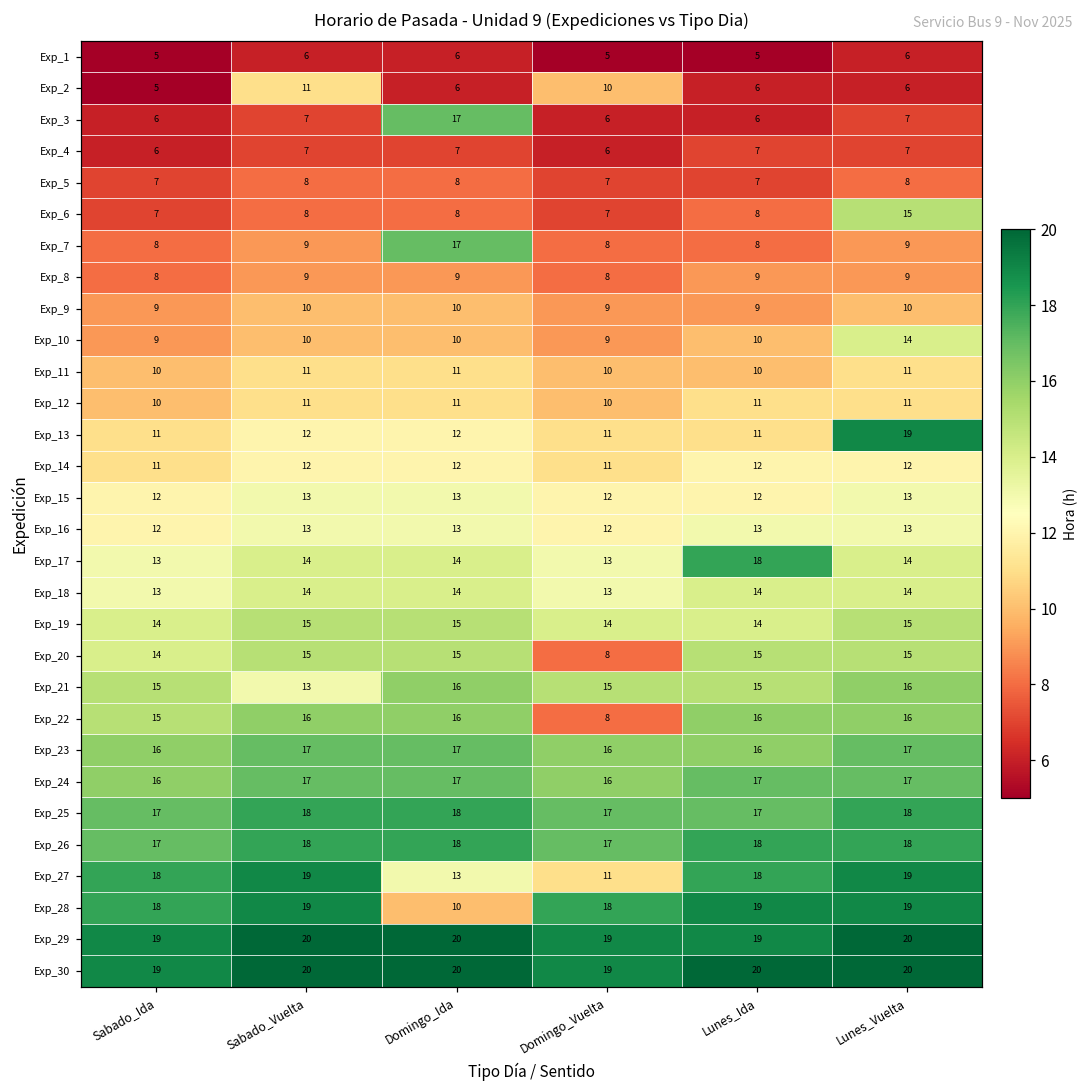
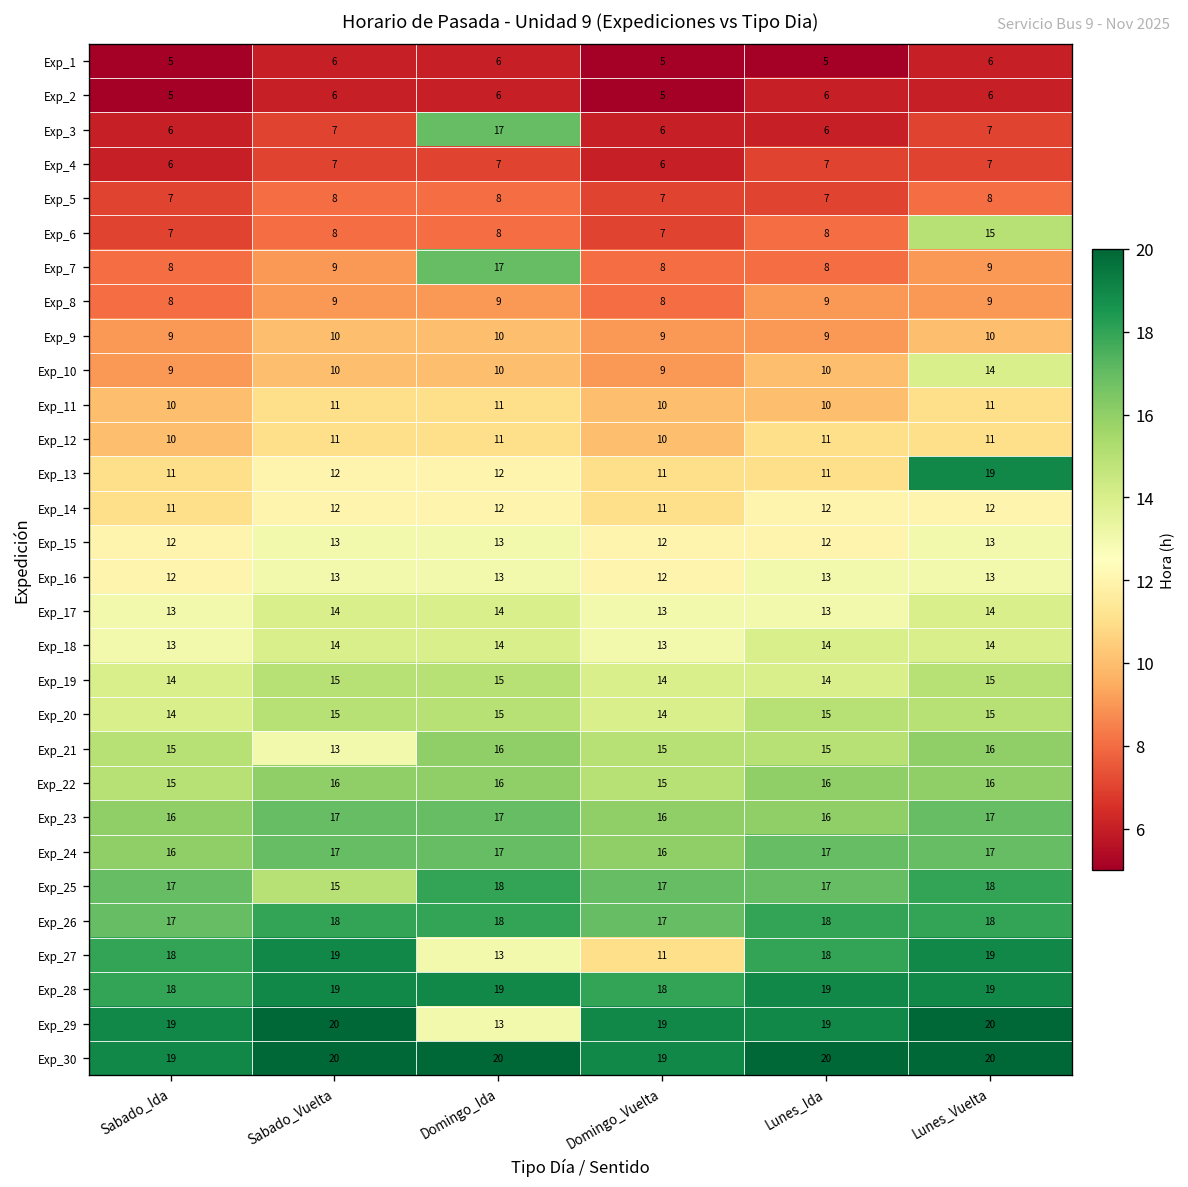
  {
    "Exp_1": {
      "Sabado_Ida": 5,
      "Sabado_Vuelta": 6,
      "Domingo_Ida": 6,
      "Domingo_Vuelta": 5,
      "Lunes_Ida": 5,
      "Lunes_Vuelta": 6
    },
    "Exp_2": {
      "Sabado_Ida": 5,
-     "Sabado_Vuelta": 11,
+     "Sabado_Vuelta": 6,
      "Domingo_Ida": 6,
-     "Domingo_Vuelta": 10,
+     "Domingo_Vuelta": 5,
      "Lunes_Ida": 6,
      "Lunes_Vuelta": 6
    },
    "Exp_3": {
      "Sabado_Ida": 6,
      "Sabado_Vuelta": 7,
      "Domingo_Ida": 17,
      "Domingo_Vuelta": 6,
      "Lunes_Ida": 6,
      "Lunes_Vuelta": 7
    },
    "Exp_4": {
      "Sabado_Ida": 6,
      "Sabado_Vuelta": 7,
      "Domingo_Ida": 7,
      "Domingo_Vuelta": 6,
      "Lunes_Ida": 7,
      "Lunes_Vuelta": 7
    },
    "Exp_5": {
      "Sabado_Ida": 7,
      "Sabado_Vuelta": 8,
      "Domingo_Ida": 8,
      "Domingo_Vuelta": 7,
      "Lunes_Ida": 7,
      "Lunes_Vuelta": 8
    },
    "Exp_6": {
      "Sabado_Ida": 7,
      "Sabado_Vuelta": 8,
      "Domingo_Ida": 8,
      "Domingo_Vuelta": 7,
      "Lunes_Ida": 8,
      "Lunes_Vuelta": 15
    },
    "Exp_7": {
      "Sabado_Ida": 8,
      "Sabado_Vuelta": 9,
      "Domingo_Ida": 17,
      "Domingo_Vuelta": 8,
      "Lunes_Ida": 8,
      "Lunes_Vuelta": 9
    },
    "Exp_8": {
      "Sabado_Ida": 8,
      "Sabado_Vuelta": 9,
      "Domingo_Ida": 9,
      "Domingo_Vuelta": 8,
      "Lunes_Ida": 9,
      "Lunes_Vuelta": 9
    },
    "Exp_9": {
      "Sabado_Ida": 9,
      "Sabado_Vuelta": 10,
      "Domingo_Ida": 10,
      "Domingo_Vuelta": 9,
      "Lunes_Ida": 9,
      "Lunes_Vuelta": 10
    },
    "Exp_10": {
      "Sabado_Ida": 9,
      "Sabado_Vuelta": 10,
      "Domingo_Ida": 10,
      "Domingo_Vuelta": 9,
      "Lunes_Ida": 10,
      "Lunes_Vuelta": 14
    },
    "Exp_11": {
      "Sabado_Ida": 10,
      "Sabado_Vuelta": 11,
      "Domingo_Ida": 11,
      "Domingo_Vuelta": 10,
      "Lunes_Ida": 10,
      "Lunes_Vuelta": 11
    },
    "Exp_12": {
      "Sabado_Ida": 10,
      "Sabado_Vuelta": 11,
      "Domingo_Ida": 11,
      "Domingo_Vuelta": 10,
      "Lunes_Ida": 11,
      "Lunes_Vuelta": 11
    },
    "Exp_13": {
      "Sabado_Ida": 11,
      "Sabado_Vuelta": 12,
      "Domingo_Ida": 12,
      "Domingo_Vuelta": 11,
      "Lunes_Ida": 11,
      "Lunes_Vuelta": 19
    },
    "Exp_14": {
      "Sabado_Ida": 11,
      "Sabado_Vuelta": 12,
      "Domingo_Ida": 12,
      "Domingo_Vuelta": 11,
      "Lunes_Ida": 12,
      "Lunes_Vuelta": 12
    },
    "Exp_15": {
      "Sabado_Ida": 12,
      "Sabado_Vuelta": 13,
      "Domingo_Ida": 13,
      "Domingo_Vuelta": 12,
      "Lunes_Ida": 12,
      "Lunes_Vuelta": 13
    },
    "Exp_16": {
      "Sabado_Ida": 12,
      "Sabado_Vuelta": 13,
      "Domingo_Ida": 13,
      "Domingo_Vuelta": 12,
      "Lunes_Ida": 13,
      "Lunes_Vuelta": 13
    },
    "Exp_17": {
      "Sabado_Ida": 13,
      "Sabado_Vuelta": 14,
      "Domingo_Ida": 14,
      "Domingo_Vuelta": 13,
-     "Lunes_Ida": 18,
+     "Lunes_Ida": 13,
      "Lunes_Vuelta": 14
    },
    "Exp_18": {
      "Sabado_Ida": 13,
      "Sabado_Vuelta": 14,
      "Domingo_Ida": 14,
      "Domingo_Vuelta": 13,
      "Lunes_Ida": 14,
      "Lunes_Vuelta": 14
    },
    "Exp_19": {
      "Sabado_Ida": 14,
      "Sabado_Vuelta": 15,
      "Domingo_Ida": 15,
      "Domingo_Vuelta": 14,
      "Lunes_Ida": 14,
      "Lunes_Vuelta": 15
    },
    "Exp_20": {
      "Sabado_Ida": 14,
      "Sabado_Vuelta": 15,
      "Domingo_Ida": 15,
-     "Domingo_Vuelta": 8,
+     "Domingo_Vuelta": 14,
      "Lunes_Ida": 15,
      "Lunes_Vuelta": 15
    },
    "Exp_21": {
      "Sabado_Ida": 15,
      "Sabado_Vuelta": 13,
      "Domingo_Ida": 16,
      "Domingo_Vuelta": 15,
      "Lunes_Ida": 15,
      "Lunes_Vuelta": 16
    },
    "Exp_22": {
      "Sabado_Ida": 15,
      "Sabado_Vuelta": 16,
      "Domingo_Ida": 16,
-     "Domingo_Vuelta": 8,
+     "Domingo_Vuelta": 15,
      "Lunes_Ida": 16,
      "Lunes_Vuelta": 16
    },
    "Exp_23": {
      "Sabado_Ida": 16,
      "Sabado_Vuelta": 17,
      "Domingo_Ida": 17,
      "Domingo_Vuelta": 16,
      "Lunes_Ida": 16,
      "Lunes_Vuelta": 17
    },
    "Exp_24": {
      "Sabado_Ida": 16,
      "Sabado_Vuelta": 17,
      "Domingo_Ida": 17,
      "Domingo_Vuelta": 16,
      "Lunes_Ida": 17,
      "Lunes_Vuelta": 17
    },
    "Exp_25": {
      "Sabado_Ida": 17,
-     "Sabado_Vuelta": 18,
+     "Sabado_Vuelta": 15,
      "Domingo_Ida": 18,
      "Domingo_Vuelta": 17,
      "Lunes_Ida": 17,
      "Lunes_Vuelta": 18
    },
    "Exp_26": {
      "Sabado_Ida": 17,
      "Sabado_Vuelta": 18,
      "Domingo_Ida": 18,
      "Domingo_Vuelta": 17,
      "Lunes_Ida": 18,
      "Lunes_Vuelta": 18
    },
    "Exp_27": {
      "Sabado_Ida": 18,
      "Sabado_Vuelta": 19,
      "Domingo_Ida": 13,
      "Domingo_Vuelta": 11,
      "Lunes_Ida": 18,
      "Lunes_Vuelta": 19
    },
    "Exp_28": {
      "Sabado_Ida": 18,
      "Sabado_Vuelta": 19,
-     "Domingo_Ida": 10,
+     "Domingo_Ida": 19,
      "Domingo_Vuelta": 18,
      "Lunes_Ida": 19,
      "Lunes_Vuelta": 19
    },
    "Exp_29": {
      "Sabado_Ida": 19,
      "Sabado_Vuelta": 20,
-     "Domingo_Ida": 20,
+     "Domingo_Ida": 13,
      "Domingo_Vuelta": 19,
      "Lunes_Ida": 19,
      "Lunes_Vuelta": 20
    },
    "Exp_30": {
      "Sabado_Ida": 19,
      "Sabado_Vuelta": 20,
      "Domingo_Ida": 20,
      "Domingo_Vuelta": 19,
      "Lunes_Ida": 20,
      "Lunes_Vuelta": 20
    }
  }
